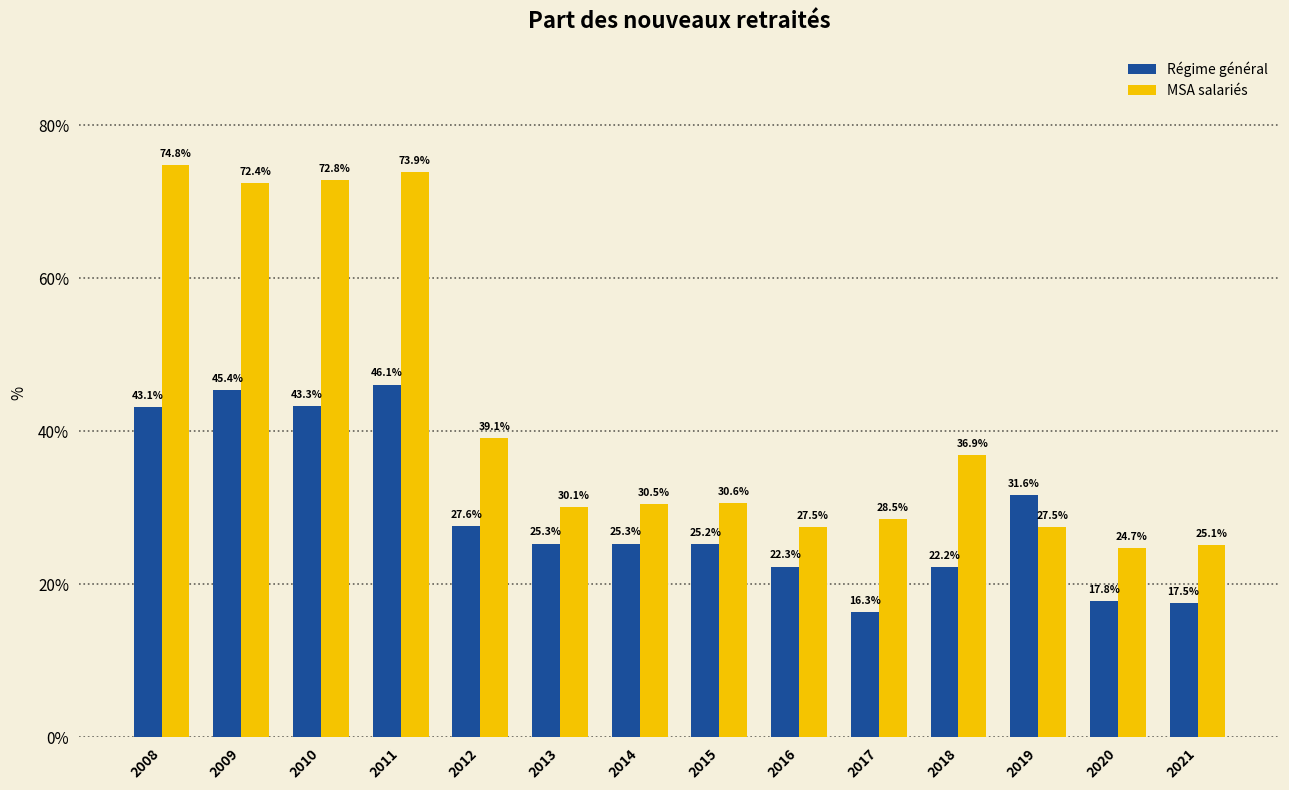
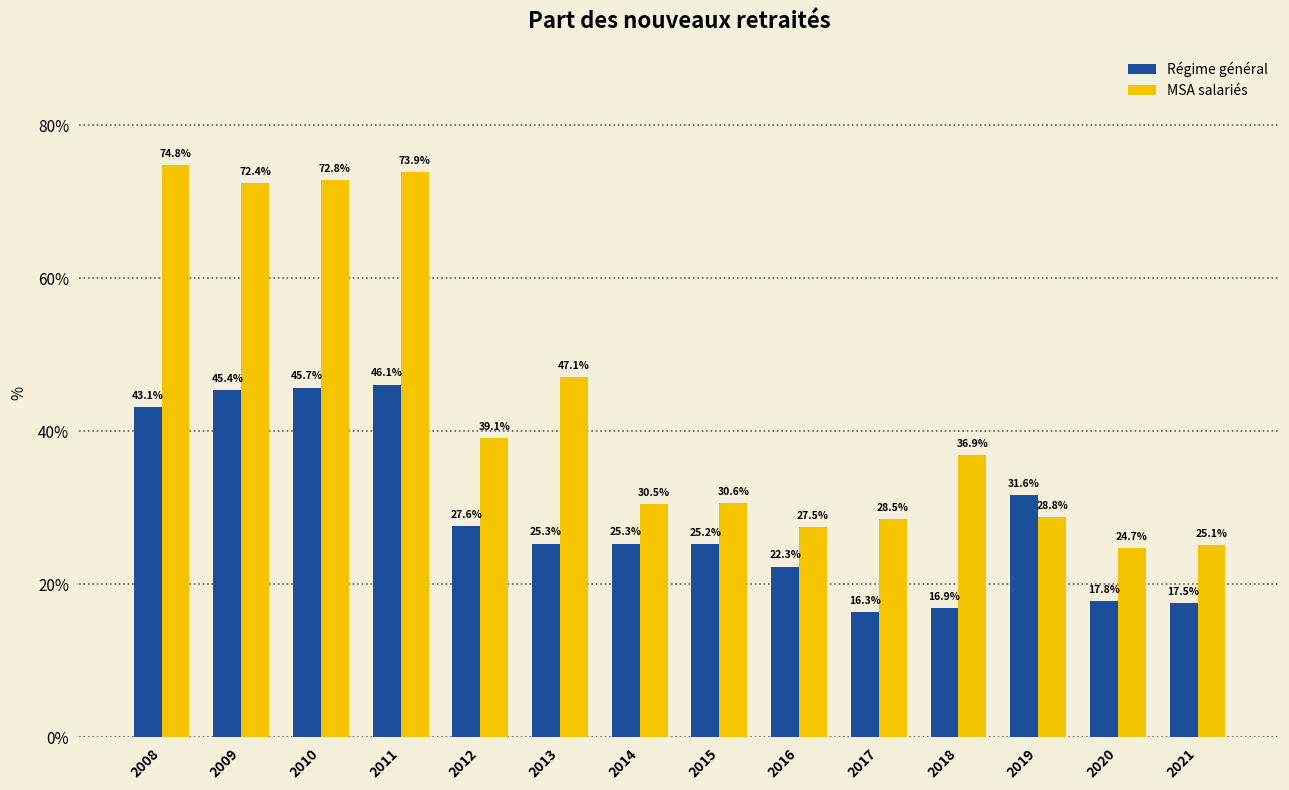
  {
    "Régime général": {
      "2008": "43.1%",
      "2009": "45.4%",
-     "2010": "43.3%",
+     "2010": "45.7%",
      "2011": "46.1%",
      "2012": "27.6%",
      "2013": "25.3%",
      "2014": "25.3%",
      "2015": "25.2%",
      "2016": "22.3%",
      "2017": "16.3%",
-     "2018": "22.2%",
+     "2018": "16.9%",
      "2019": "31.6%",
      "2020": "17.8%",
      "2021": "17.5%"
    },
    "MSA salariés": {
      "2008": "74.8%",
      "2009": "72.4%",
      "2010": "72.8%",
      "2011": "73.9%",
      "2012": "39.1%",
-     "2013": "30.1%",
+     "2013": "47.1%",
      "2014": "30.5%",
      "2015": "30.6%",
      "2016": "27.5%",
      "2017": "28.5%",
      "2018": "36.9%",
-     "2019": "27.5%",
+     "2019": "28.8%",
      "2020": "24.7%",
      "2021": "25.1%"
    }
  }
